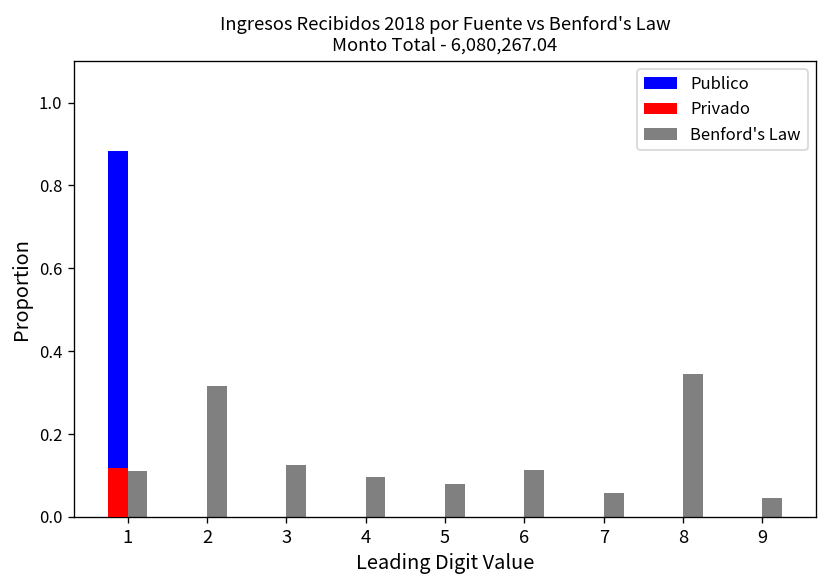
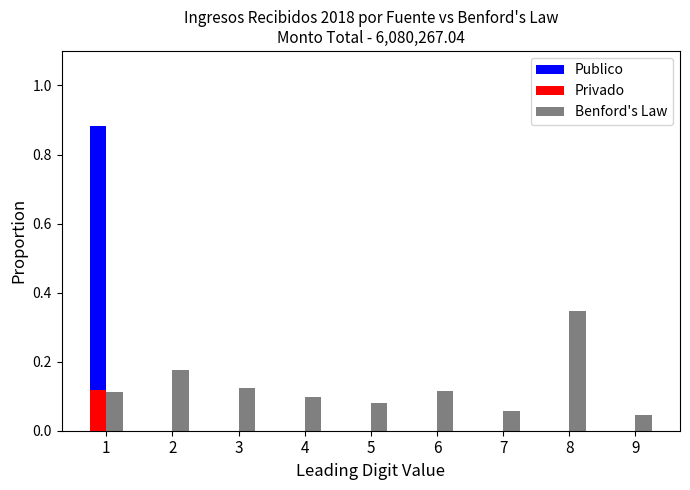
  {
    "Publico": {
      "1": 0.88,
      "2": 0.00,
      "3": 0.00,
      "4": 0.00,
      "5": 0.00,
      "6": 0.00,
      "7": 0.00,
      "8": 0.00,
      "9": 0.00
    },
    "Privado": {
      "2": 0.00,
      "3": 0.00,
      "4": 0.00,
      "5": 0.00,
      "6": 0.00,
      "7": 0.00,
      "8": 0.00,
      "9": 0.00
    },
    "Benford's Law": {
      "1": 0.11,
-     "2": 0.32,
+     "2": 0.18,
      "3": 0.13,
      "4": 0.10,
      "5": 0.08,
      "6": 0.11,
      "7": 0.06,
      "8": 0.35,
      "9": 0.05
    }
  }
